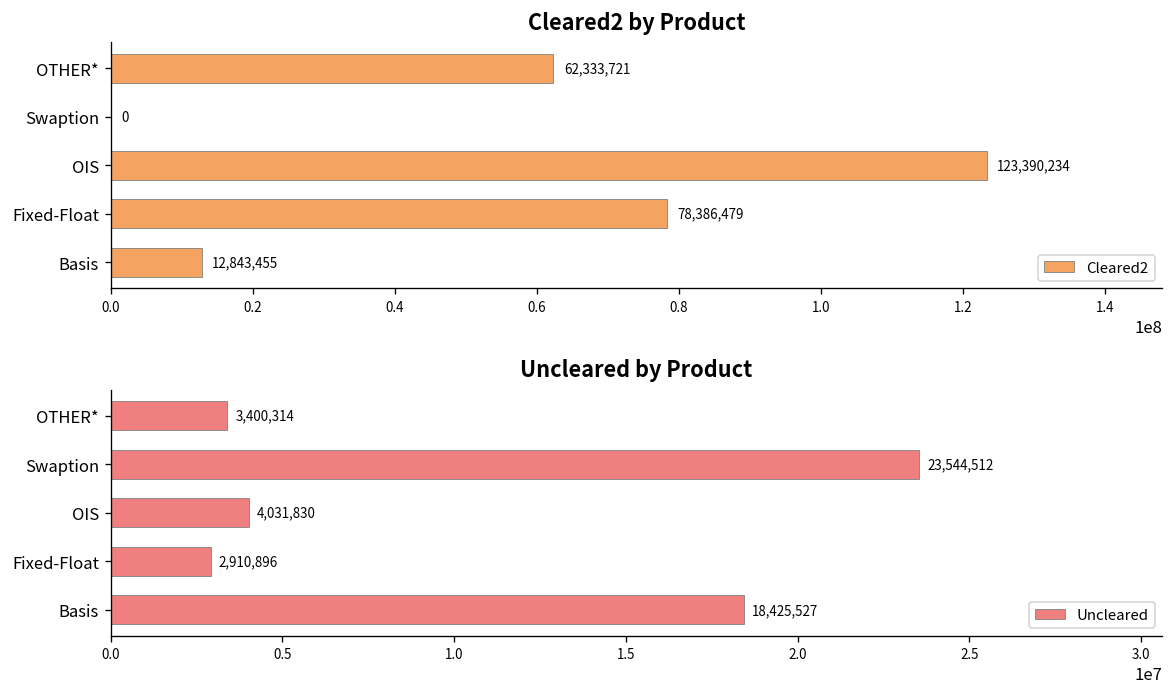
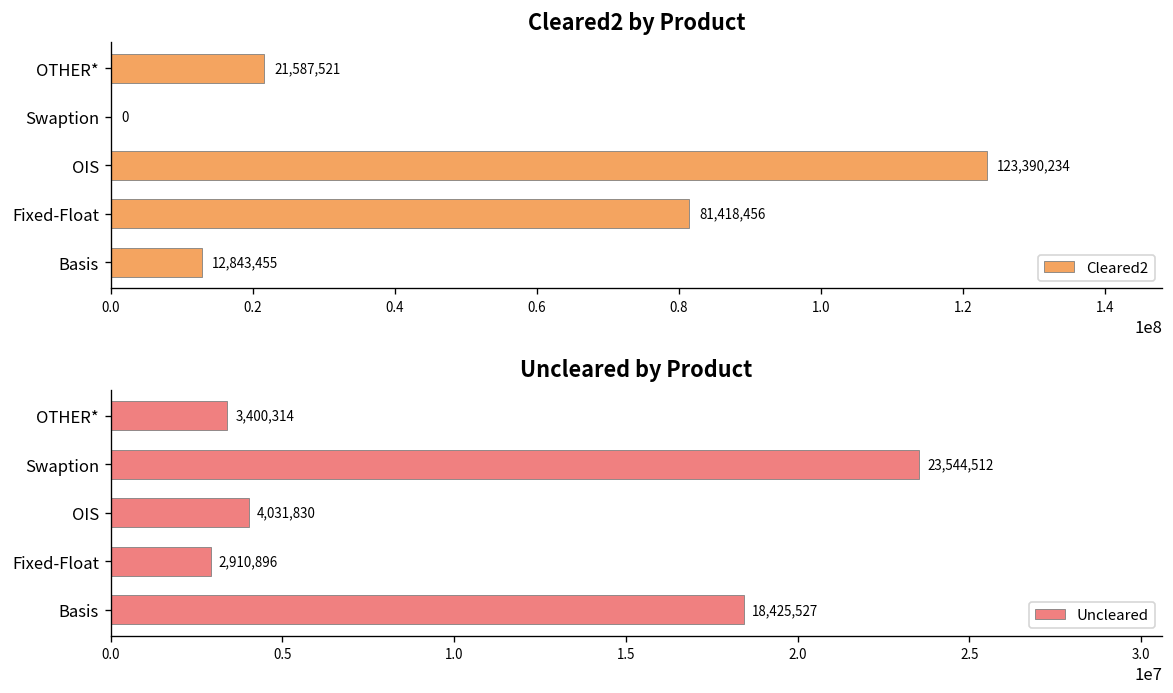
  {
    "Cleared2 by Product": {
-     "OTHER*": "62,333,721",
+     "OTHER*": "21,587,521",
      "Swaption": "0",
      "OIS": "123,390,234",
-     "Fixed-Float": "78,386,479",
+     "Fixed-Float": "81,418,456",
      "Basis": "12,843,455"
    },
    "Uncleared by Product": {
      "OTHER*": "3,400,314",
      "Swaption": "23,544,512",
      "OIS": "4,031,830",
      "Fixed-Float": "2,910,896",
      "Basis": "18,425,527"
    }
  }
